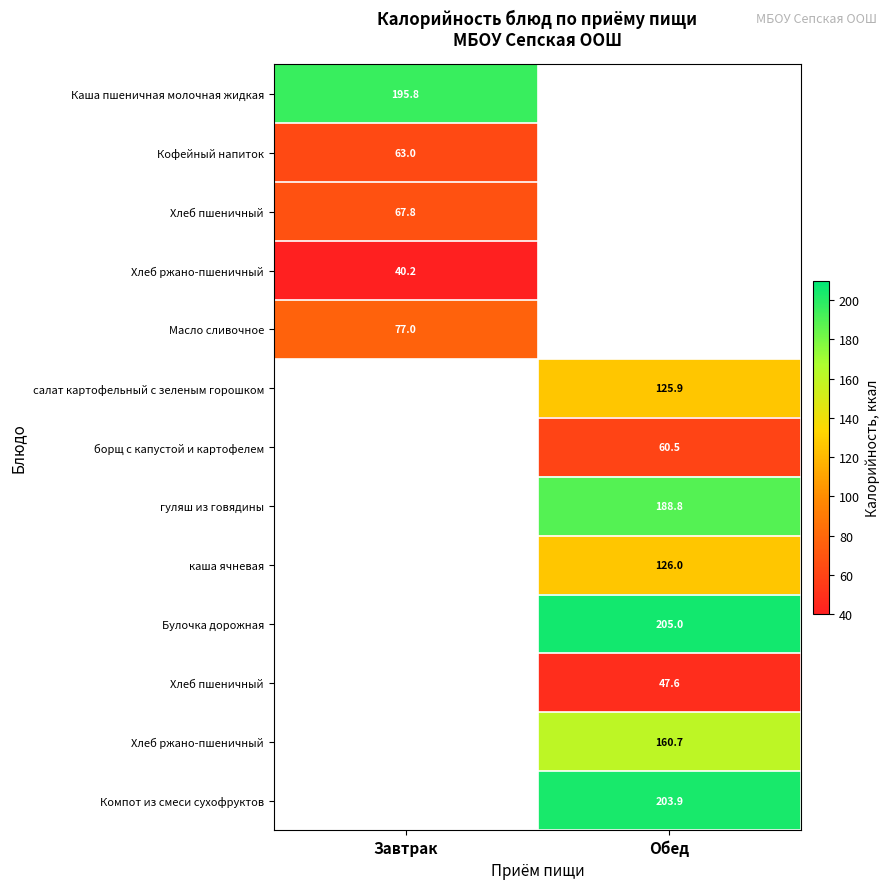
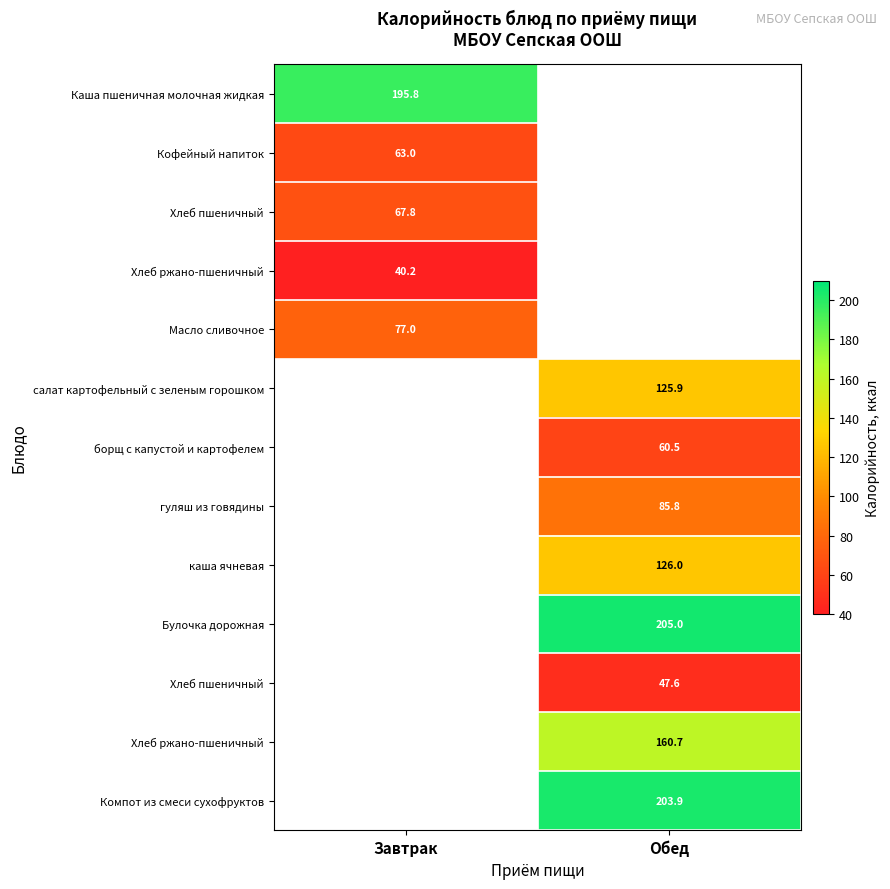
  {
    "Каша пшеничная молочная жидкая": {
      "Завтрак": 195.8
    },
    "Кофейный напиток": {
      "Завтрак": 63.0
    },
    "Хлеб пшеничный": {
      "Завтрак": 67.8,
      "Обед": 47.6
    },
    "Хлеб ржано-пшеничный": {
      "Завтрак": 40.2,
      "Обед": 160.7
    },
    "Масло сливочное": {
      "Завтрак": 77.0
    },
    "салат картофельный с зеленым горошком": {
      "Обед": 125.9
    },
    "борщ с капустой и картофелем": {
      "Обед": 60.5
    },
    "гуляш из говядины": {
-     "Обед": 188.8
+     "Обед": 85.8
    },
    "каша ячневая": {
      "Обед": 126.0
    },
    "Булочка дорожная": {
      "Обед": 205.0
    },
    "Компот из смеси сухофруктов": {
      "Обед": 203.9
    }
  }
